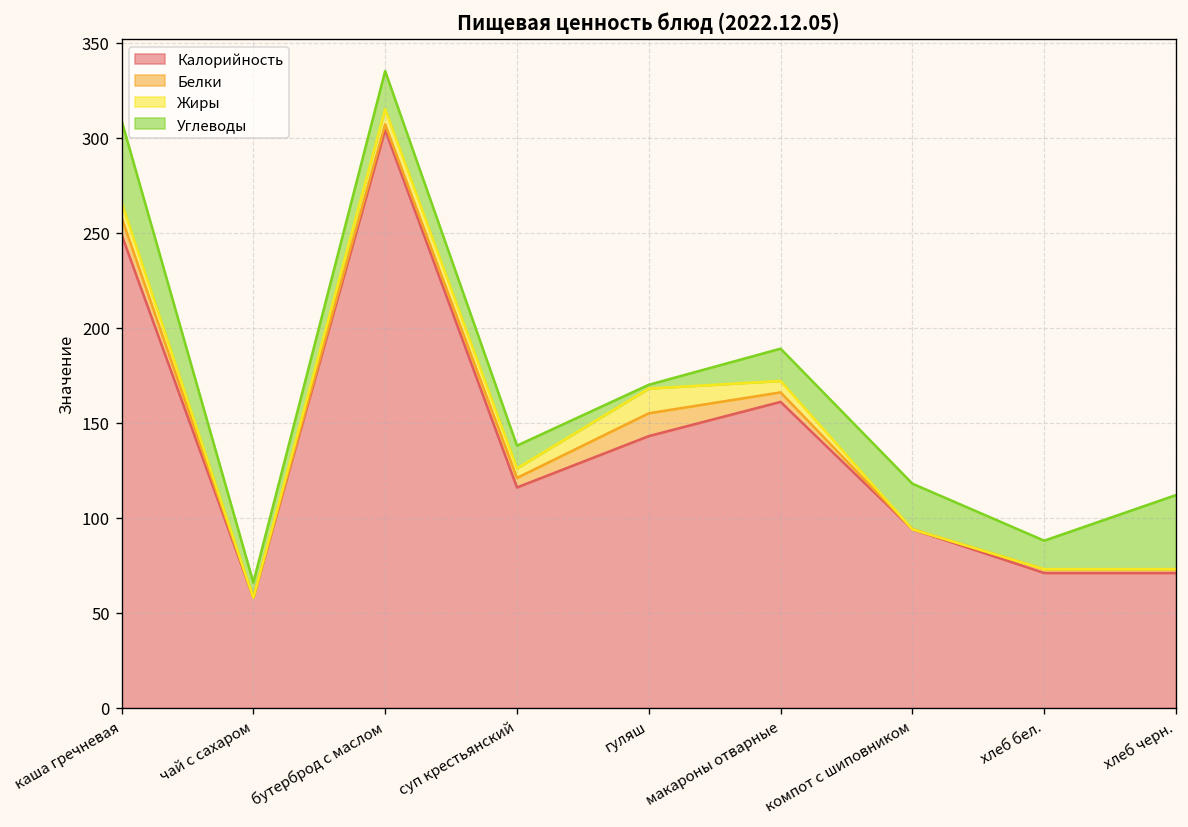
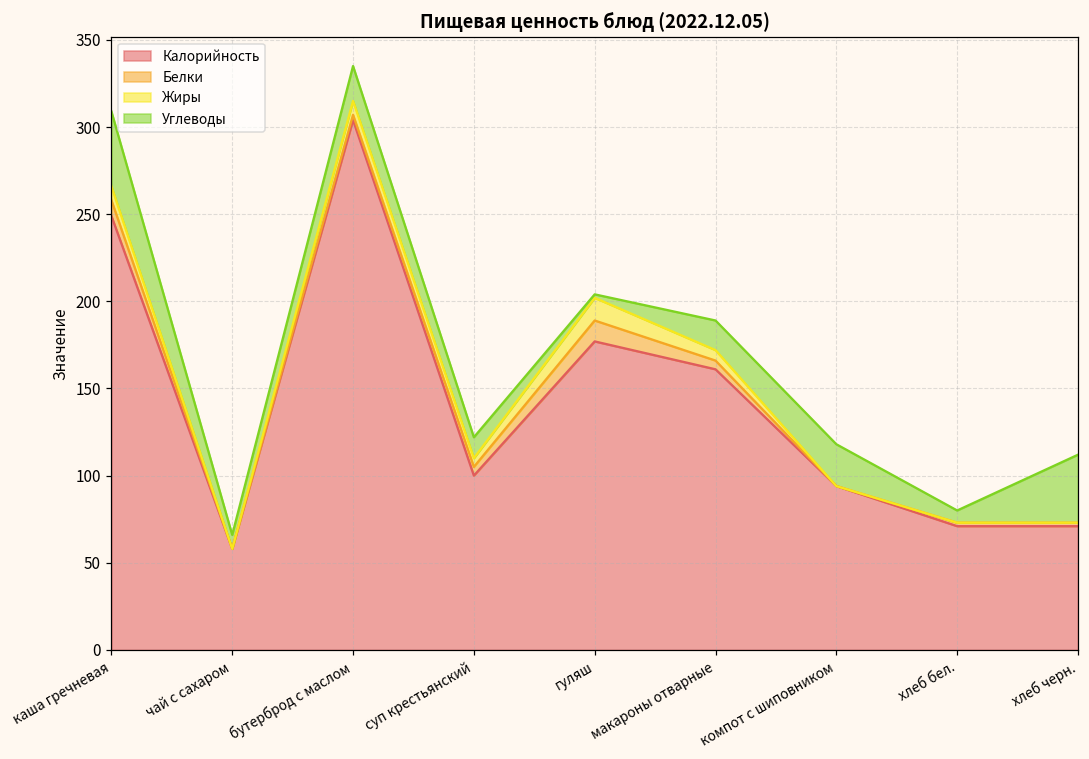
  {
    "Калорийность": {
      "каша гречневая": 249,
      "бутерброд с маслом": 304,
-     "суп крестьянский": 116,
-     "гуляш": 143,
+     "суп крестьянский": 100,
+     "гуляш": 177,
      "макароны отварные": 161,
      "хлеб бел.": 71,
      "хлеб черн.": 71
    },
    "Углеводы": {
      "каша гречневая": 43,
      "чай с сахаром": 8,
      "бутерброд с маслом": 20,
      "суп крестьянский": 12,
      "гуляш": 2,
      "макароны отварные": 17,
      "компот с шиповником": 24,
-     "хлеб бел.": 15,
+     "хлеб бел.": 7,
      "хлеб черн.": 39
    }
  }
